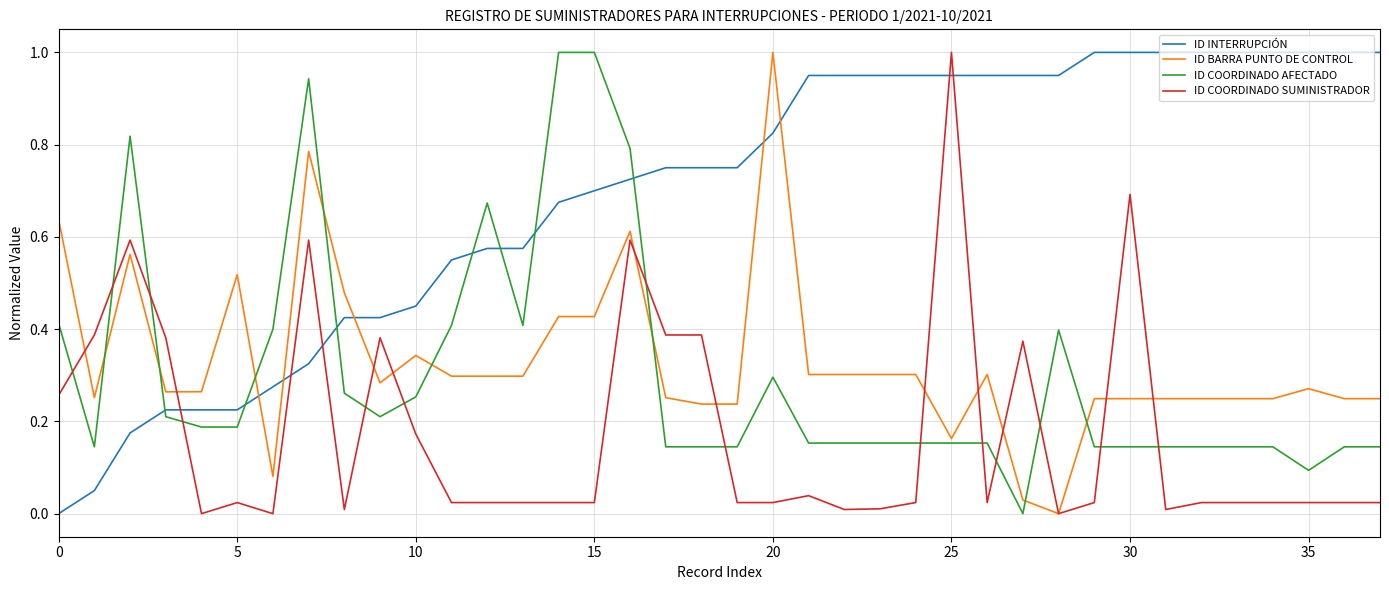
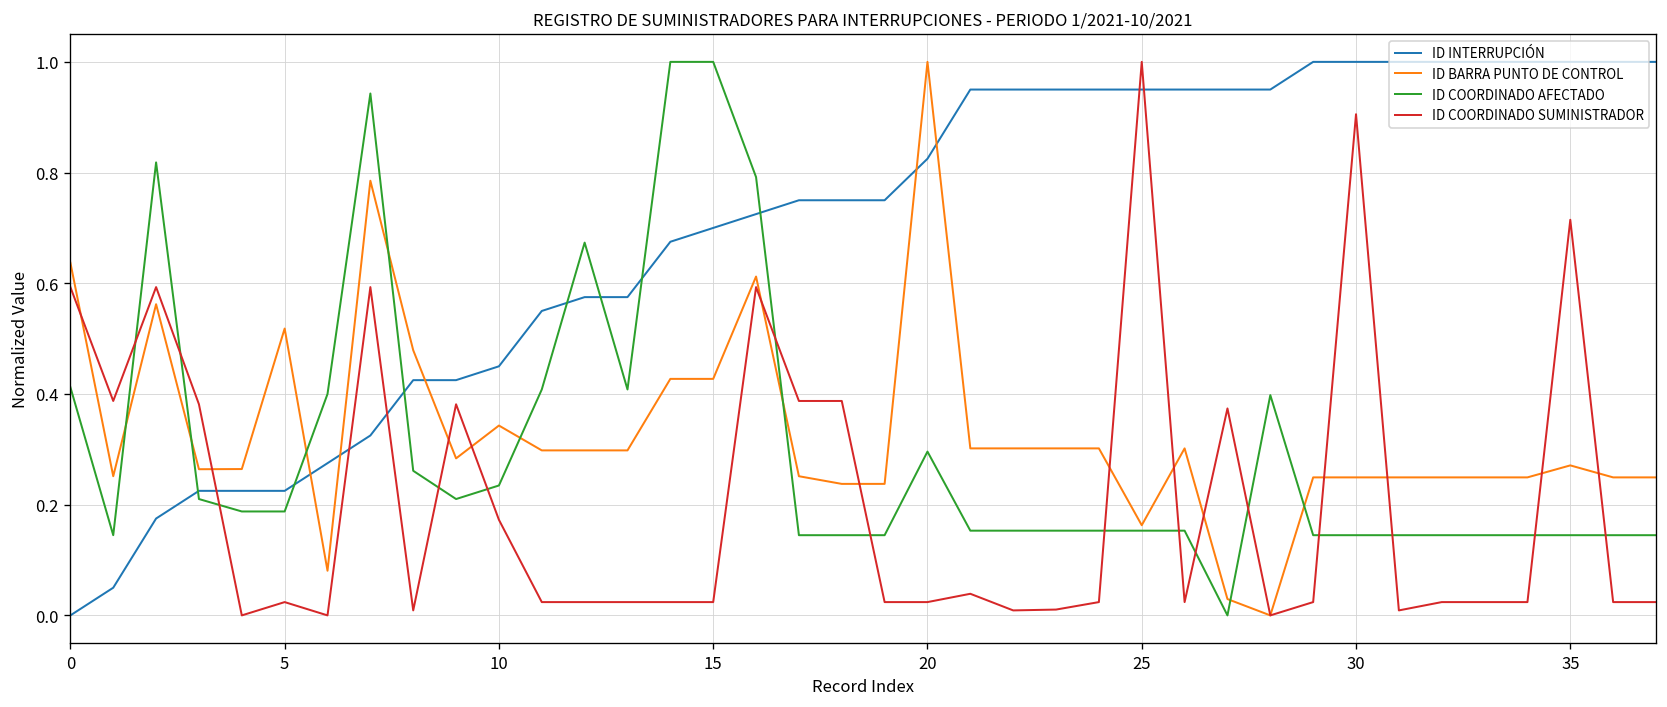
  {
    "ID INTERRUPCIÓN": {
      "0": 0.00,
      "5": 0.23,
      "10": 0.45,
      "15": 0.70,
      "20": 0.83,
      "25": 0.95,
      "30": 1.00
    },
    "ID BARRA PUNTO DE CONTROL": {
      "0": 0.64,
      "5": 0.52,
      "10": 0.34,
      "15": 0.43,
      "20": 1.00,
      "25": 0.16,
      "30": 0.25,
      "35": 0.27
    },
    "ID COORDINADO AFECTADO": {
      "0": 0.41,
      "5": 0.19,
-     "10": 0.25,
+     "10": 0.23,
      "15": 1.00,
      "20": 0.30,
      "25": 0.15,
      "30": 0.14,
-     "35": 0.09
+     "35": 0.14
    },
    "ID COORDINADO SUMINISTRADOR": {
-     "0": 0.26,
+     "0": 0.59,
      "5": 0.02,
      "10": 0.17,
      "15": 0.02,
      "20": 0.02,
      "25": 1.00,
-     "30": 0.69,
-     "35": 0.02
+     "30": 0.91,
+     "35": 0.71
    }
  }
